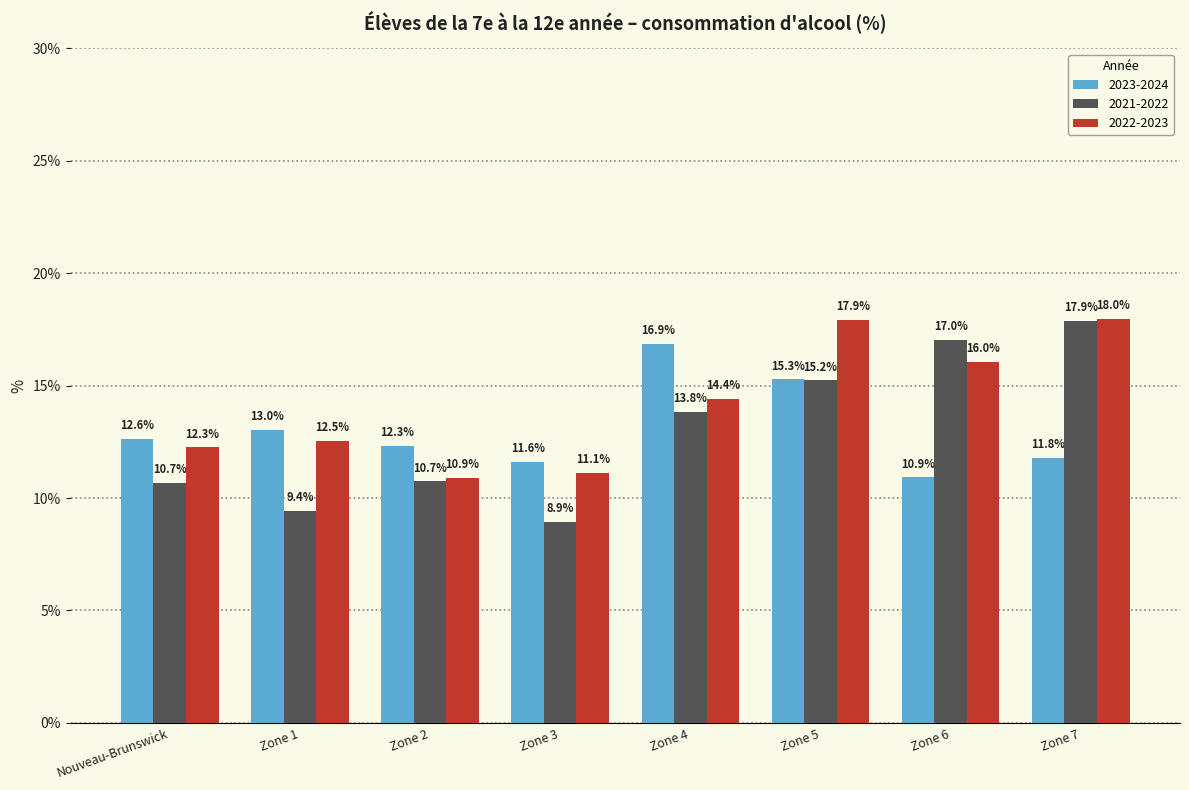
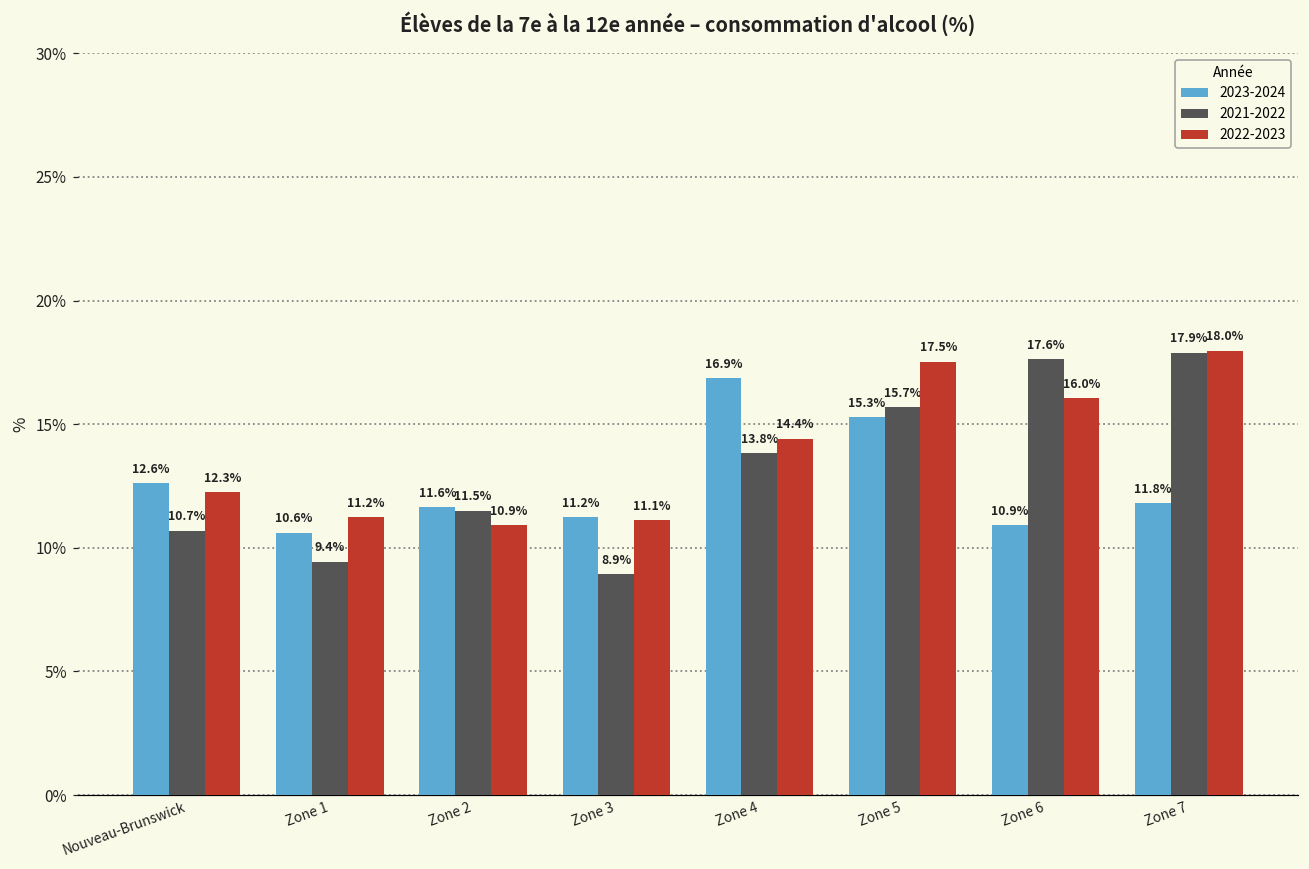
  {
    "2023-2024": {
      "Nouveau-Brunswick": "12.6%",
-     "Zone 1": "13.0%",
-     "Zone 2": "12.3%",
-     "Zone 3": "11.6%",
+     "Zone 1": "10.6%",
+     "Zone 2": "11.6%",
+     "Zone 3": "11.2%",
      "Zone 4": "16.9%",
      "Zone 5": "15.3%",
      "Zone 6": "10.9%",
      "Zone 7": "11.8%"
    },
    "2021-2022": {
      "Nouveau-Brunswick": "10.7%",
      "Zone 1": "9.4%",
-     "Zone 2": "10.7%",
+     "Zone 2": "11.5%",
      "Zone 3": "8.9%",
      "Zone 4": "13.8%",
-     "Zone 5": "15.2%",
-     "Zone 6": "17.0%",
+     "Zone 5": "15.7%",
+     "Zone 6": "17.6%",
      "Zone 7": "17.9%"
    },
    "2022-2023": {
      "Nouveau-Brunswick": "12.3%",
-     "Zone 1": "12.5%",
+     "Zone 1": "11.2%",
      "Zone 2": "10.9%",
      "Zone 3": "11.1%",
      "Zone 4": "14.4%",
-     "Zone 5": "17.9%",
+     "Zone 5": "17.5%",
      "Zone 6": "16.0%",
      "Zone 7": "18.0%"
    }
  }
